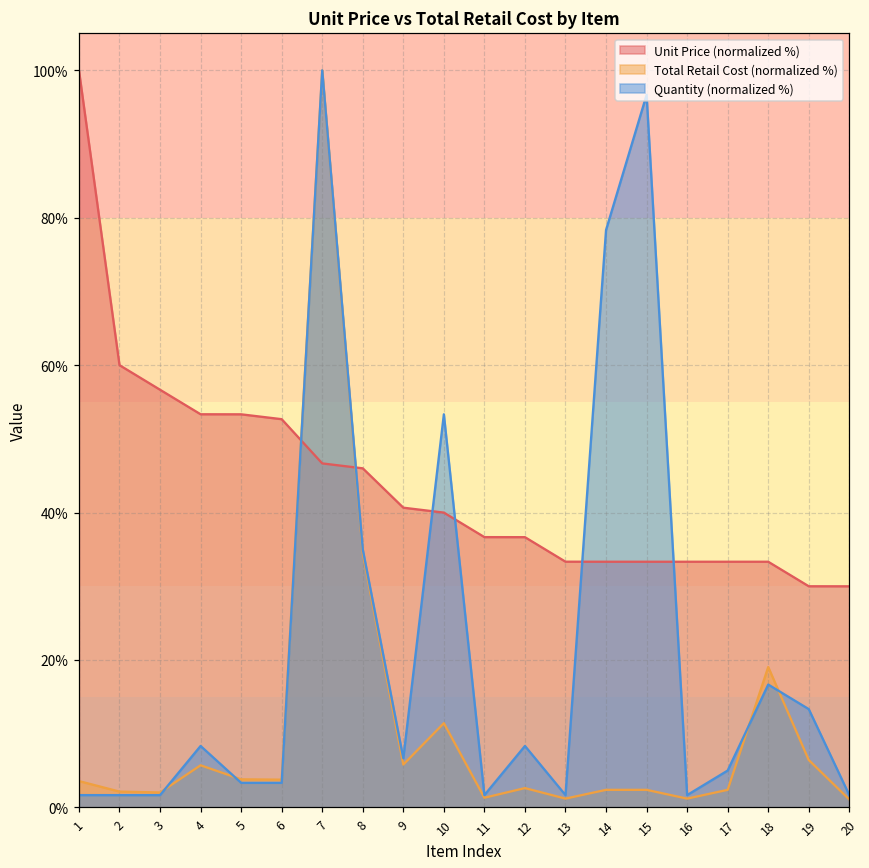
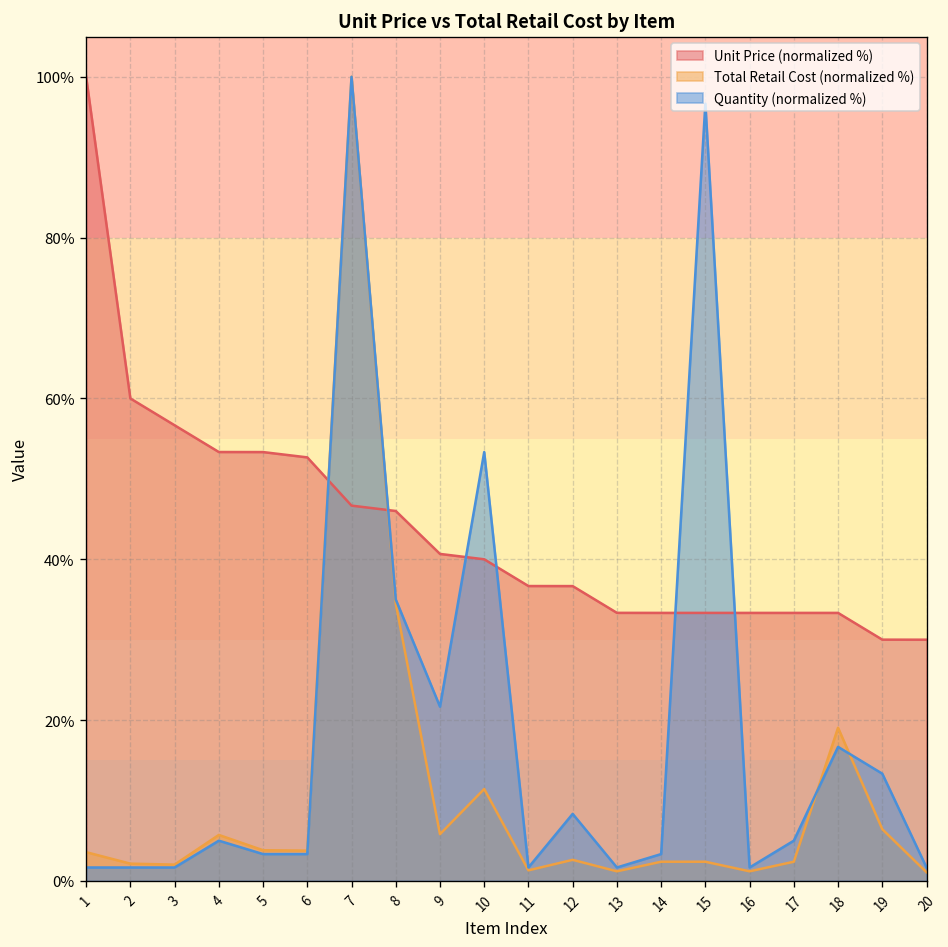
  {
    "Quantity (normalized %)": {
      "1": "2%",
      "2": "2%",
-     "4": "8%",
+     "4": "5%",
      "5": "3%",
      "6": "3%",
      "8": "35%",
-     "9": "7%",
+     "9": "22%",
      "10": "53%",
      "12": "8%",
      "13": "2%",
-     "14": "78%",
+     "14": "3%",
      "16": "2%",
      "17": "5%",
      "18": "17%",
      "19": "13%",
      "20": "2%"
    }
  }
